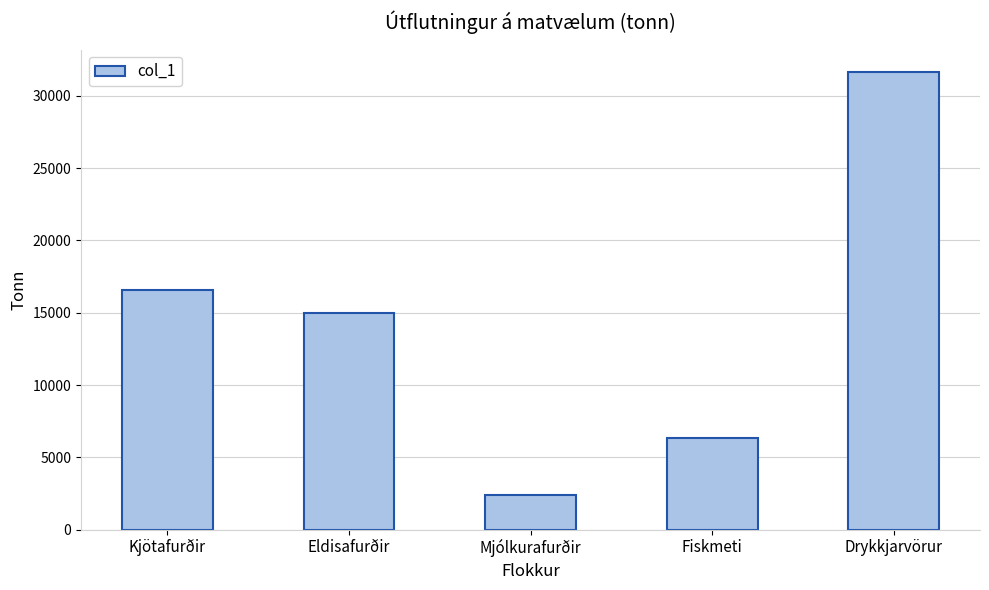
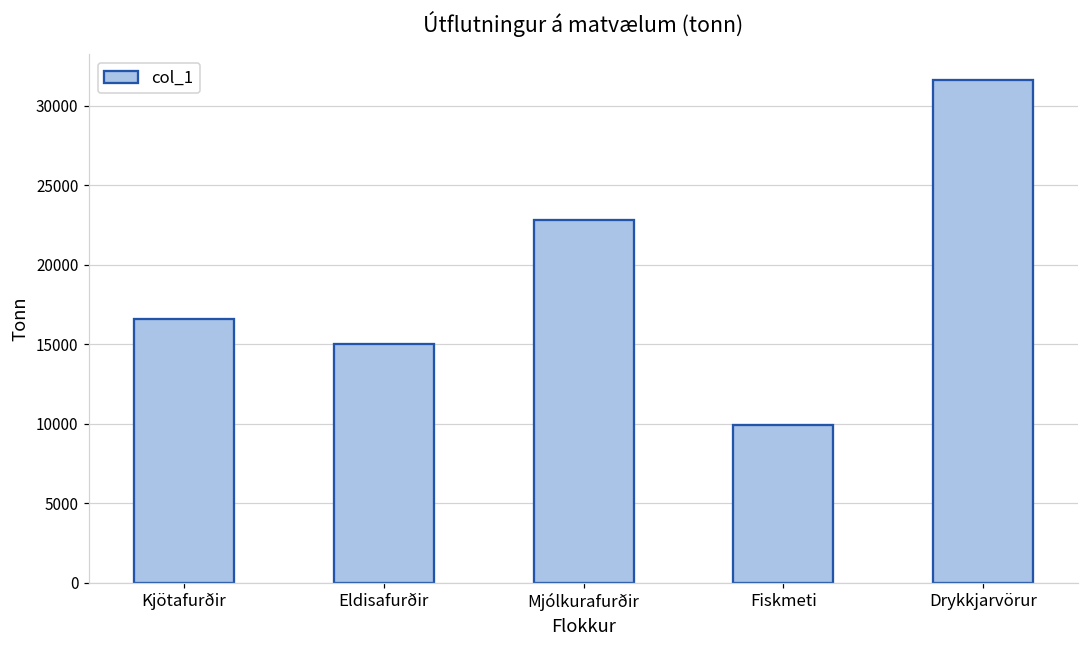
  {
    "Kjötafurðir": 16600,
    "Eldisafurðir": 15000,
-   "Mjólkurafurðir": 2400,
-   "Fiskmeti": 6400,
+   "Mjólkurafurðir": 22800,
+   "Fiskmeti": 9900,
    "Drykkjarvörur": 31600
  }
